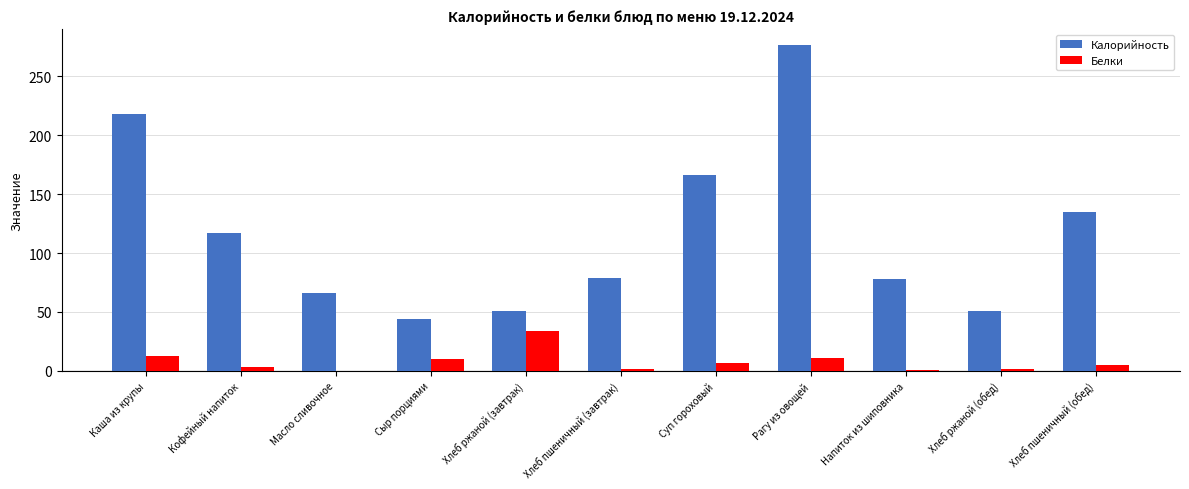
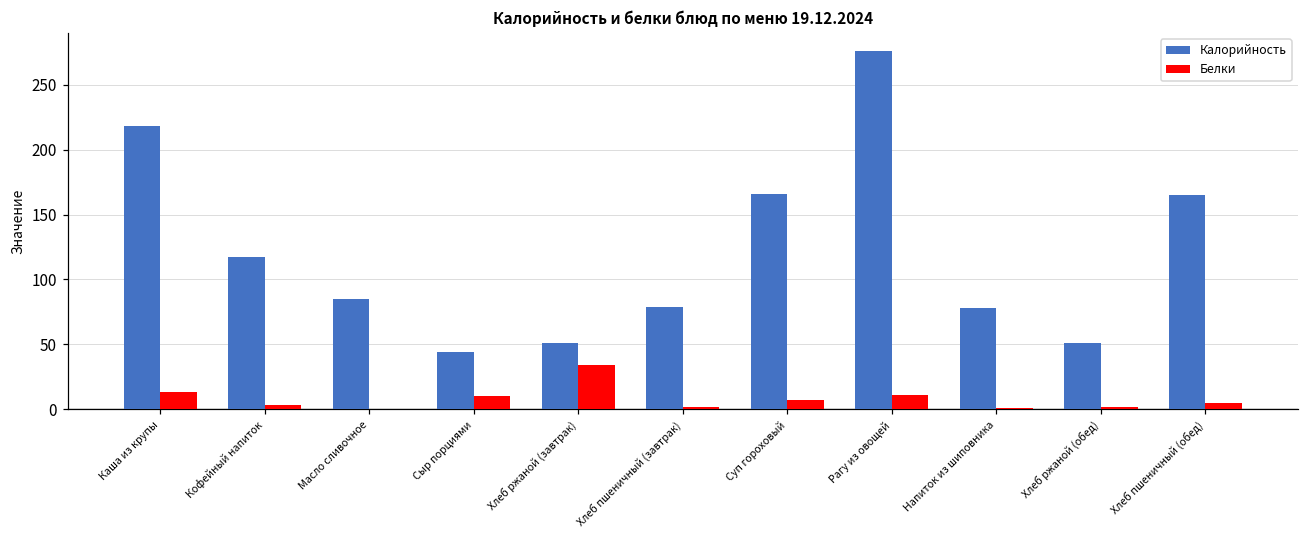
  {
    "Калорийность": {
      "Каша из крупы": 218,
      "Кофейный напиток": 117,
-     "Масло сливочное": 66,
+     "Масло сливочное": 85,
      "Сыр порциями": 44,
      "Хлеб ржаной (завтрак)": 51,
      "Хлеб пшеничный (завтрак)": 79,
      "Суп гороховый": 166,
      "Рагу из овощей": 276,
      "Напиток из шиповника": 78,
      "Хлеб ржаной (обед)": 51,
-     "Хлеб пшеничный (обед)": 135
+     "Хлеб пшеничный (обед)": 165
    },
    "Белки": {
      "Каша из крупы": 13,
      "Кофейный напиток": 3,
      "Масло сливочное": 0,
      "Сыр порциями": 10,
      "Хлеб ржаной (завтрак)": 34,
      "Суп гороховый": 7,
      "Рагу из овощей": 11,
      "Хлеб пшеничный (обед)": 5
    }
  }
